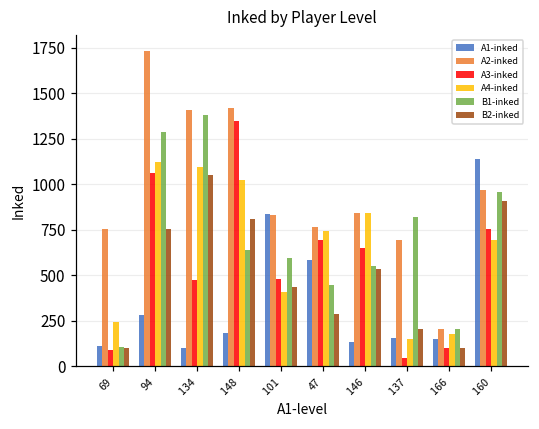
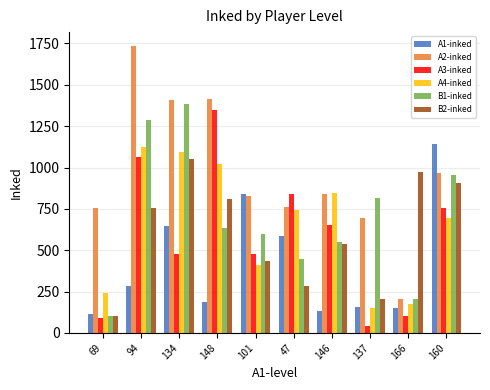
  {
    "A1-inked": {
      "69": 110,
      "94": 280,
-     "134": 100,
+     "134": 650,
      "148": 190,
      "101": 840,
      "47": 580,
      "146": 140,
      "137": 160,
      "166": 150,
      "160": 1140
    },
    "A2-inked": {
      "69": 760,
      "94": 1730,
      "134": 1410,
      "148": 1420,
      "101": 830,
      "47": 760,
      "146": 840,
      "137": 690,
      "166": 210,
      "160": 970
    },
    "A3-inked": {
      "69": 90,
      "94": 1060,
      "134": 480,
      "148": 1350,
      "101": 480,
-     "47": 690,
+     "47": 840,
      "146": 650,
      "137": 40,
      "166": 100,
      "160": 760
    },
    "A4-inked": {
      "69": 240,
      "94": 1120,
      "134": 1100,
      "148": 1020,
      "101": 410,
      "47": 740,
      "146": 840,
      "137": 150,
      "166": 180,
      "160": 690
    },
    "B1-inked": {
      "69": 110,
      "94": 1290,
      "134": 1380,
      "148": 640,
      "101": 600,
      "47": 450,
      "146": 550,
      "137": 820,
      "166": 210,
      "160": 960
    },
    "B2-inked": {
      "69": 100,
      "94": 760,
      "134": 1050,
      "148": 810,
      "101": 430,
      "47": 290,
      "146": 540,
      "137": 200,
-     "166": 100,
+     "166": 980,
      "160": 910
    }
  }
